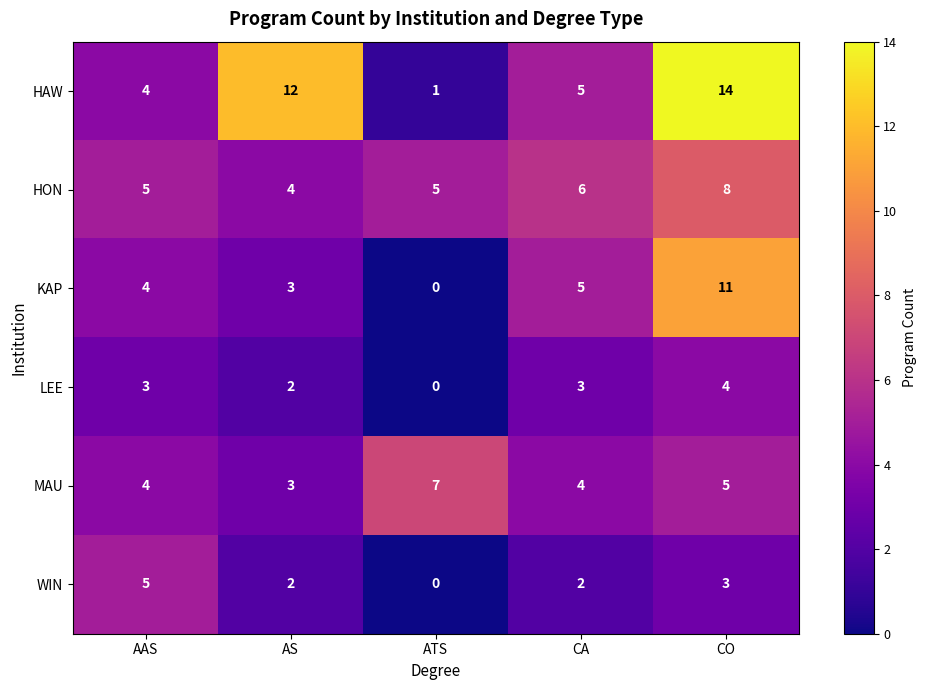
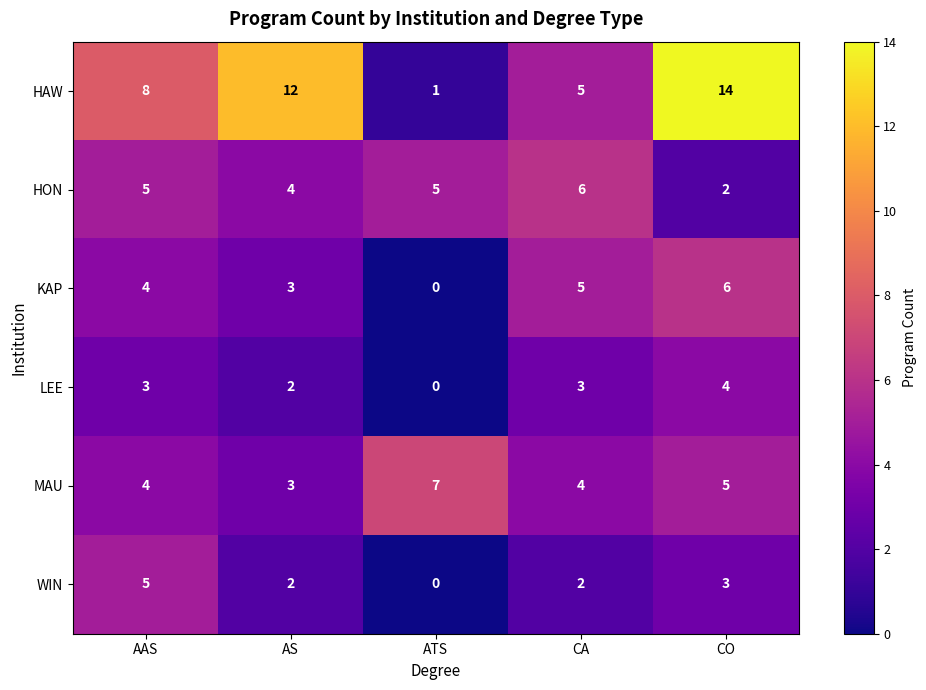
  {
    "HAW": {
-     "AAS": 4,
+     "AAS": 8,
      "AS": 12,
      "ATS": 1,
      "CA": 5,
      "CO": 14
    },
    "HON": {
      "AAS": 5,
      "AS": 4,
      "ATS": 5,
      "CA": 6,
-     "CO": 8
+     "CO": 2
    },
    "KAP": {
      "AAS": 4,
      "AS": 3,
      "ATS": 0,
      "CA": 5,
-     "CO": 11
+     "CO": 6
    },
    "LEE": {
      "AAS": 3,
      "AS": 2,
      "ATS": 0,
      "CA": 3,
      "CO": 4
    },
    "MAU": {
      "AAS": 4,
      "AS": 3,
      "ATS": 7,
      "CA": 4,
      "CO": 5
    },
    "WIN": {
      "AAS": 5,
      "AS": 2,
      "ATS": 0,
      "CA": 2,
      "CO": 3
    }
  }
